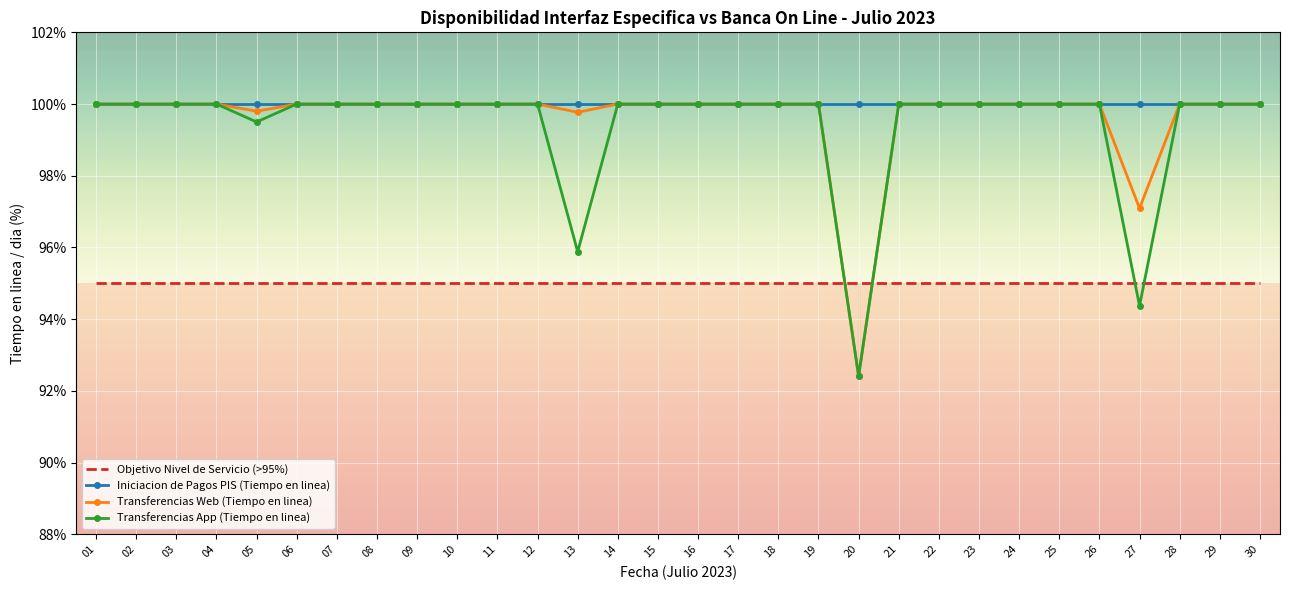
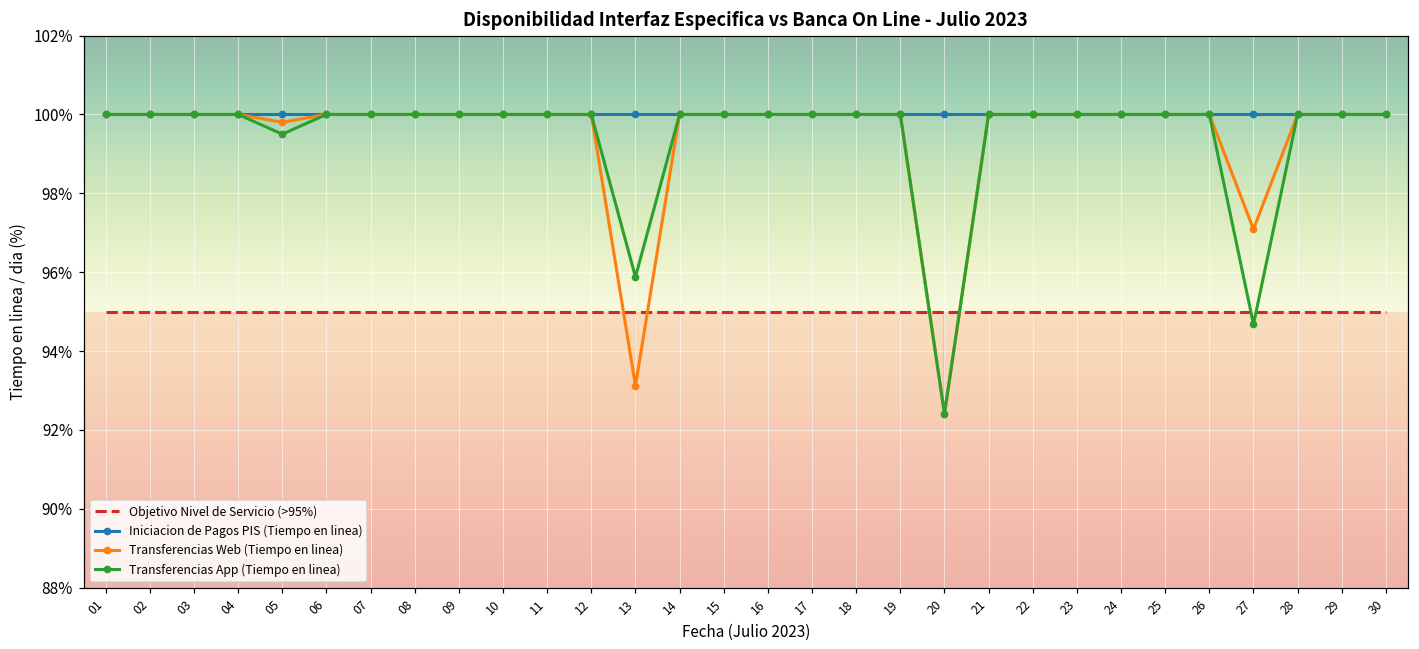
  {
    "Objetivo Nivel de Servicio (>95%)": {
      "01": "95.0%",
      "02": "95.0%",
      "03": "95.0%",
      "04": "95.0%",
      "05": "95.0%",
      "06": "95.0%",
      "07": "95.0%",
      "08": "95.0%",
      "09": "95.0%",
      "10": "95.0%",
      "11": "95.0%",
      "12": "95.0%",
      "13": "95.0%",
      "14": "95.0%",
      "15": "95.0%",
      "16": "95.0%",
      "17": "95.0%",
      "18": "95.0%",
      "19": "95.0%",
      "20": "95.0%",
      "21": "95.0%",
      "22": "95.0%",
      "23": "95.0%",
      "24": "95.0%",
      "25": "95.0%",
      "26": "95.0%",
      "27": "95.0%",
      "28": "95.0%",
      "29": "95.0%",
      "30": "95.0%"
    },
    "Iniciacion de Pagos PIS (Tiempo en linea)": {
      "05": "100.0%",
      "13": "100.0%",
      "20": "100.0%",
      "27": "100.0%"
    },
    "Transferencias Web (Tiempo en linea)": {
      "05": "99.8%",
-     "13": "99.8%",
+     "13": "93.1%",
      "27": "97.1%"
    },
    "Transferencias App (Tiempo en linea)": {
      "05": "99.5%",
      "13": "95.9%",
-     "27": "94.4%"
+     "27": "94.7%"
    }
  }
